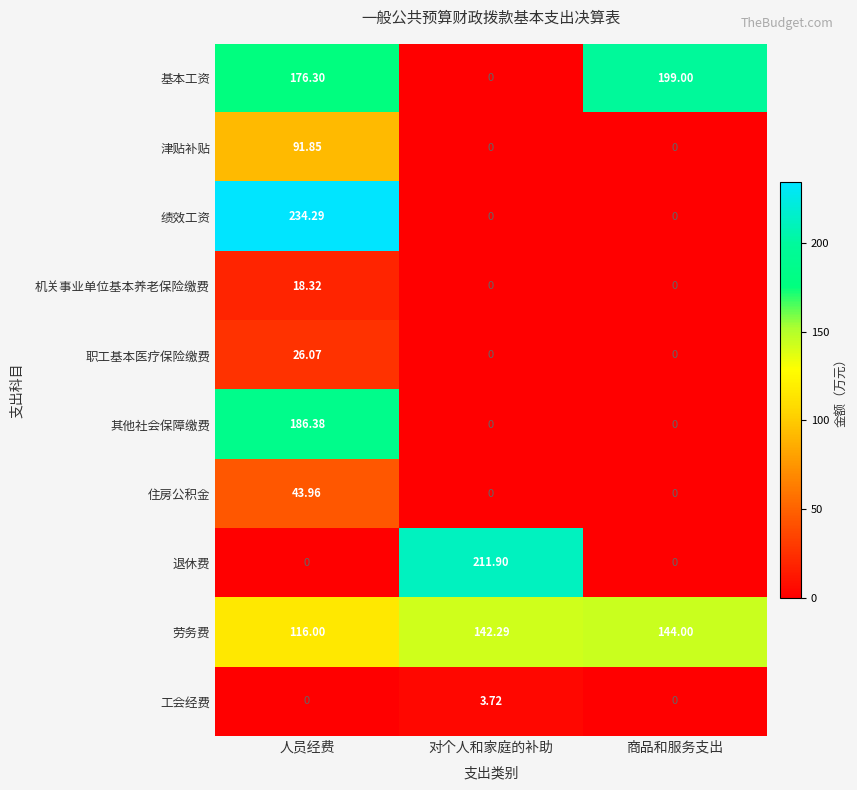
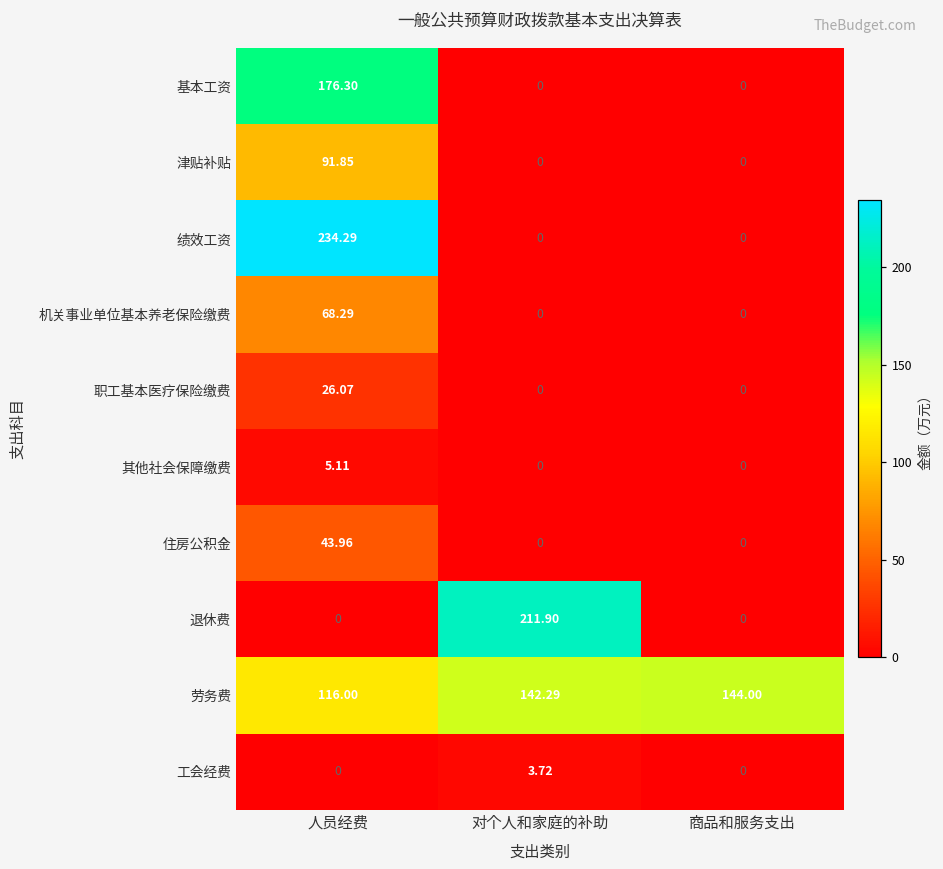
  {
    "基本工资": {
      "人员经费": 176.30,
      "对个人和家庭的补助": 0,
-     "商品和服务支出": 199.00
+     "商品和服务支出": 0
    },
    "津贴补贴": {
      "人员经费": 91.85,
      "对个人和家庭的补助": 0,
      "商品和服务支出": 0
    },
    "绩效工资": {
      "人员经费": 234.29,
      "对个人和家庭的补助": 0,
      "商品和服务支出": 0
    },
    "机关事业单位基本养老保险缴费": {
-     "人员经费": 18.32,
+     "人员经费": 68.29,
      "对个人和家庭的补助": 0,
      "商品和服务支出": 0
    },
    "职工基本医疗保险缴费": {
      "人员经费": 26.07,
      "对个人和家庭的补助": 0,
      "商品和服务支出": 0
    },
    "其他社会保障缴费": {
-     "人员经费": 186.38,
+     "人员经费": 5.11,
      "对个人和家庭的补助": 0,
      "商品和服务支出": 0
    },
    "住房公积金": {
      "人员经费": 43.96,
      "对个人和家庭的补助": 0,
      "商品和服务支出": 0
    },
    "退休费": {
      "人员经费": 0,
      "对个人和家庭的补助": 211.90,
      "商品和服务支出": 0
    },
    "劳务费": {
      "人员经费": 116.00,
      "对个人和家庭的补助": 142.29,
      "商品和服务支出": 144.00
    },
    "工会经费": {
      "人员经费": 0,
      "对个人和家庭的补助": 3.72,
      "商品和服务支出": 0
    }
  }
